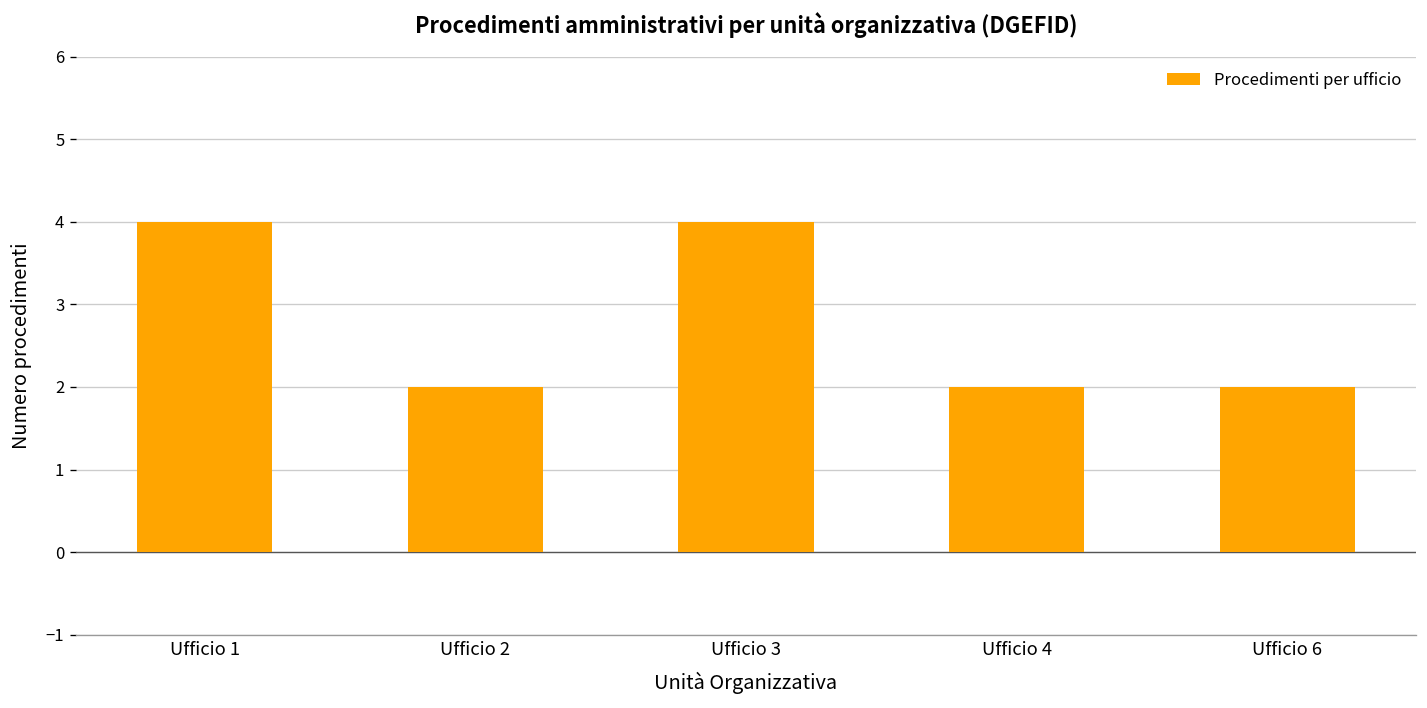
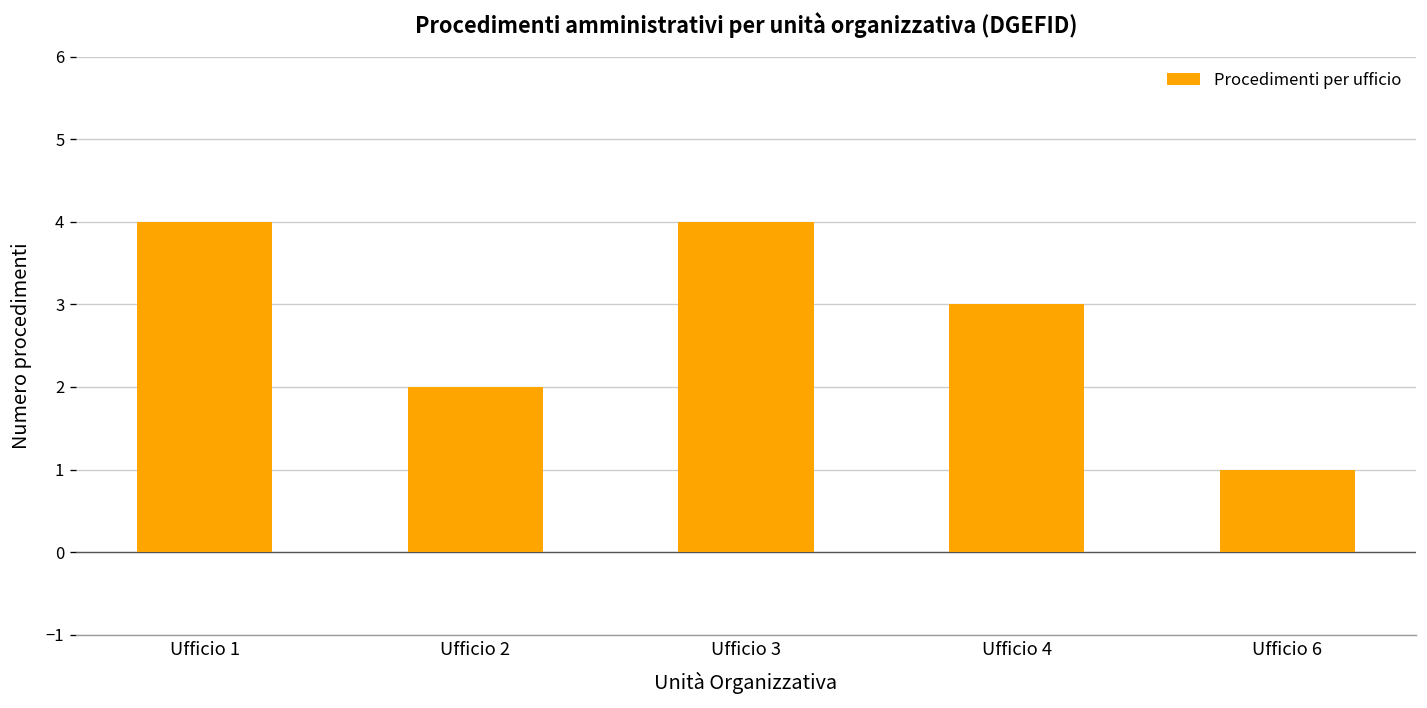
  {
    "Ufficio 1": 4,
    "Ufficio 2": 2,
    "Ufficio 3": 4,
-   "Ufficio 4": 2,
-   "Ufficio 6": 2
+   "Ufficio 4": 3,
+   "Ufficio 6": 1
  }
